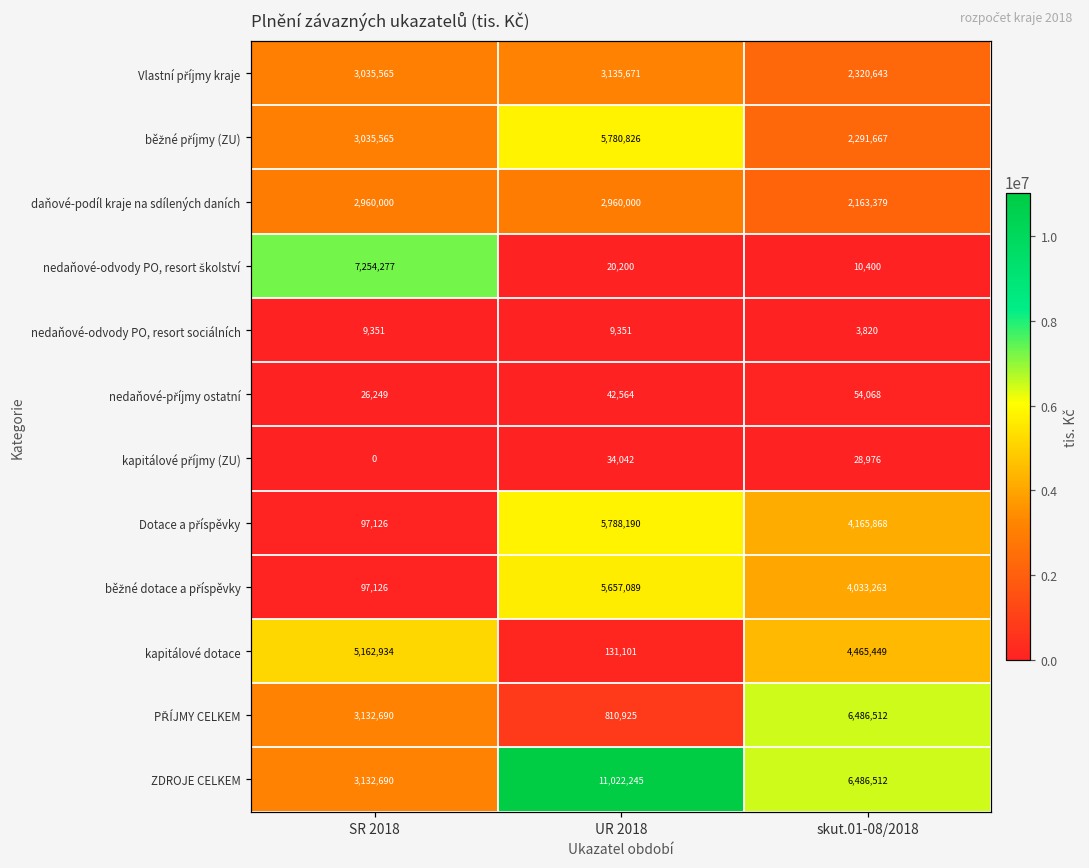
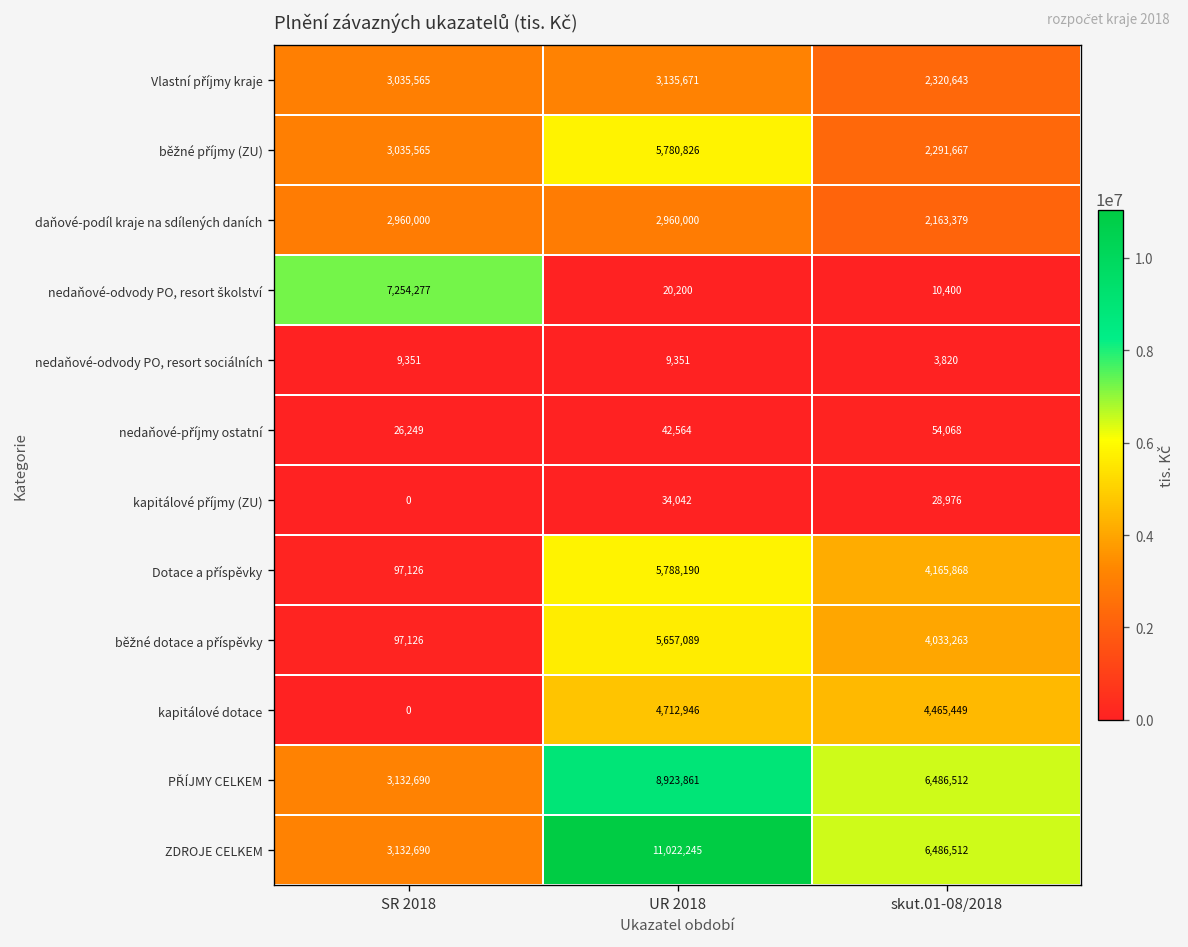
  {
    "Vlastní příjmy kraje": {
      "SR 2018": "3,035,565",
      "UR 2018": "3,135,671",
      "skut.01-08/2018": "2,320,643"
    },
    "běžné příjmy (ZU)": {
      "SR 2018": "3,035,565",
      "UR 2018": "5,780,826",
      "skut.01-08/2018": "2,291,667"
    },
    "daňové-podíl kraje na sdílených daních": {
      "SR 2018": "2,960,000",
      "UR 2018": "2,960,000",
      "skut.01-08/2018": "2,163,379"
    },
    "nedaňové-odvody PO, resort školství": {
      "SR 2018": "7,254,277",
      "UR 2018": "20,200",
      "skut.01-08/2018": "10,400"
    },
    "nedaňové-odvody PO, resort sociálních": {
      "SR 2018": "9,351",
      "UR 2018": "9,351",
      "skut.01-08/2018": "3,820"
    },
    "nedaňové-příjmy ostatní": {
      "SR 2018": "26,249",
      "UR 2018": "42,564",
      "skut.01-08/2018": "54,068"
    },
    "kapitálové příjmy (ZU)": {
      "SR 2018": "0",
      "UR 2018": "34,042",
      "skut.01-08/2018": "28,976"
    },
    "Dotace a příspěvky": {
      "SR 2018": "97,126",
      "UR 2018": "5,788,190",
      "skut.01-08/2018": "4,165,868"
    },
    "běžné dotace a příspěvky": {
      "SR 2018": "97,126",
      "UR 2018": "5,657,089",
      "skut.01-08/2018": "4,033,263"
    },
    "kapitálové dotace": {
-     "SR 2018": "5,162,934",
-     "UR 2018": "131,101",
+     "SR 2018": "0",
+     "UR 2018": "4,712,946",
      "skut.01-08/2018": "4,465,449"
    },
    "PŘÍJMY CELKEM": {
      "SR 2018": "3,132,690",
-     "UR 2018": "810,925",
+     "UR 2018": "8,923,861",
      "skut.01-08/2018": "6,486,512"
    },
    "ZDROJE CELKEM": {
      "SR 2018": "3,132,690",
      "UR 2018": "11,022,245",
      "skut.01-08/2018": "6,486,512"
    }
  }
